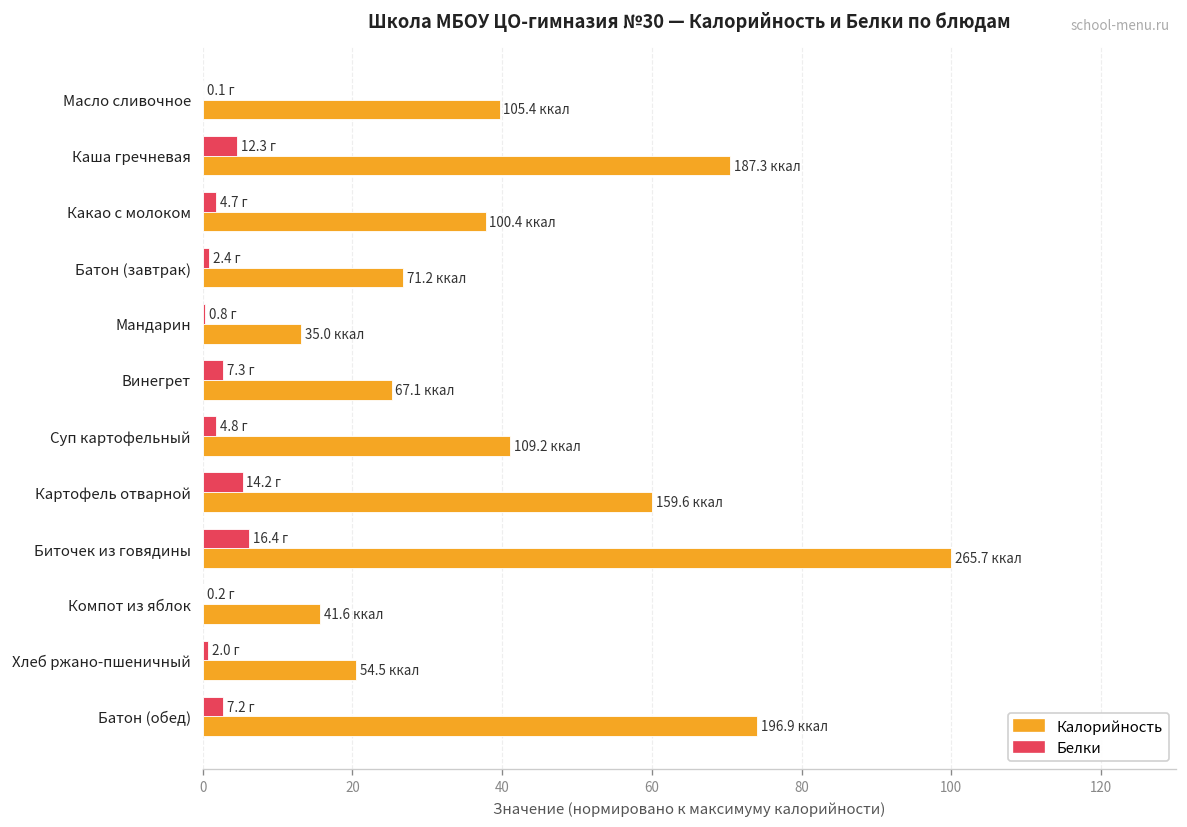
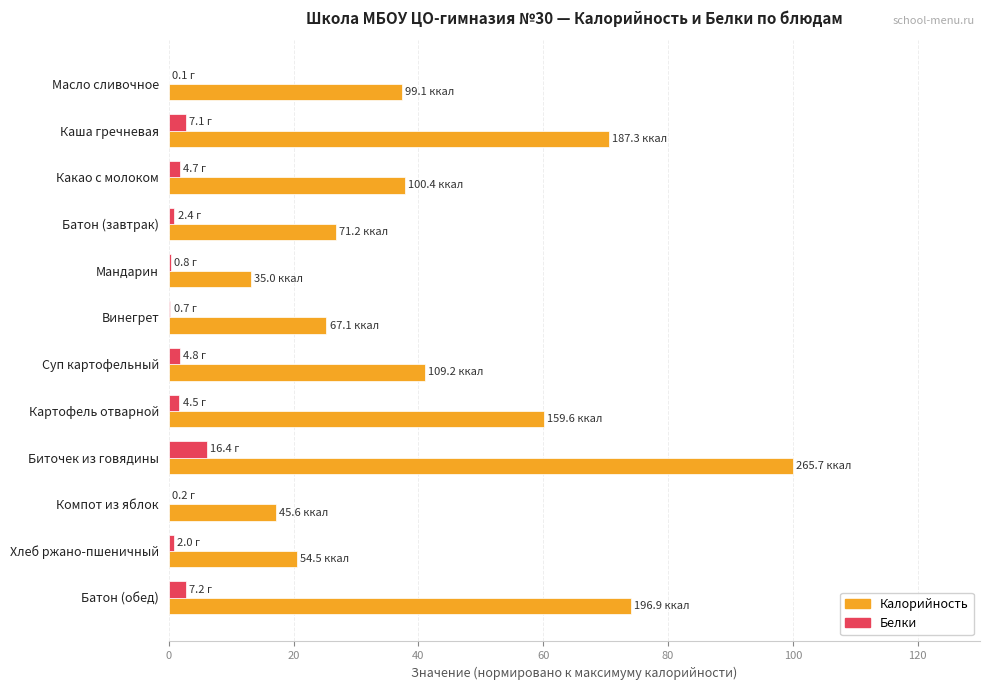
  {
    "Калорийность": {
-     "Масло сливочное": 105.4,
-     "Компот из яблок": 41.6
+     "Масло сливочное": 99.1,
+     "Компот из яблок": 45.6
    },
    "Белки": {
-     "Каша гречневая": 12.3,
-     "Винегрет": 7.3,
-     "Картофель отварной": 14.2
+     "Каша гречневая": 7.1,
+     "Винегрет": 0.7,
+     "Картофель отварной": 4.5
    }
  }
